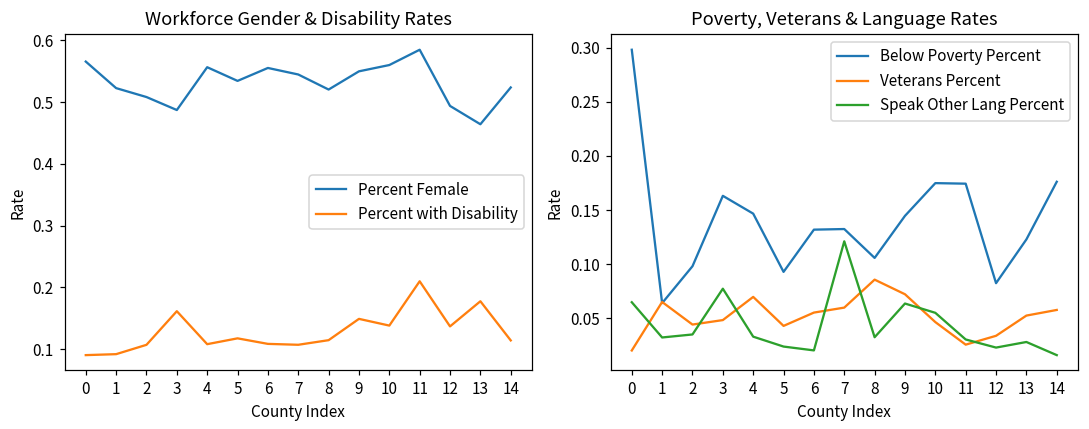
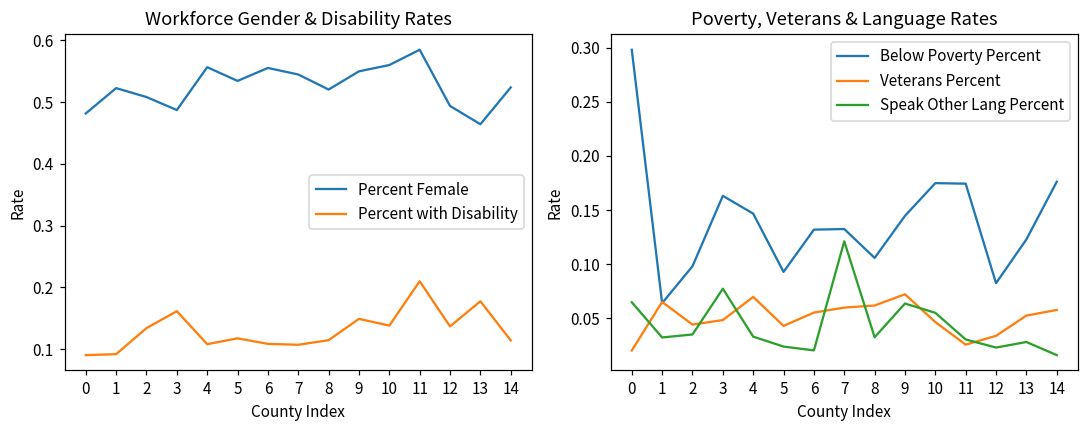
  {
    "Workforce Gender & Disability Rates": {
      "Percent Female": {
-       "0": 0.57,
+       "0": 0.48,
        "1": 0.52,
        "2": 0.51,
        "3": 0.49,
        "4": 0.56,
        "5": 0.53,
        "6": 0.56,
        "7": 0.54,
        "8": 0.52,
        "9": 0.55,
        "10": 0.56,
        "11": 0.58,
        "12": 0.49,
        "13": 0.46,
        "14": 0.52
      },
      "Percent with Disability": {
        "0": 0.09,
        "1": 0.09,
-       "2": 0.11,
+       "2": 0.13,
        "3": 0.16,
        "4": 0.11,
        "5": 0.12,
        "6": 0.11,
        "7": 0.11,
        "8": 0.11,
        "9": 0.15,
        "10": 0.14,
        "11": 0.21,
        "12": 0.14,
        "13": 0.18,
        "14": 0.11
      }
    },
    "Poverty, Veterans & Language Rates": {
      "Below Poverty Percent": {
        "0": 0.30,
        "2": 0.10,
        "3": 0.16,
        "4": 0.15,
        "5": 0.09,
        "6": 0.13,
        "7": 0.13,
        "8": 0.11,
        "9": 0.14,
        "10": 0.17,
        "11": 0.17,
        "12": 0.08,
        "13": 0.12,
        "14": 0.18
      },
      "Veterans Percent": {
        "0": 0.02,
        "2": 0.04,
        "3": 0.05,
        "4": 0.07,
        "5": 0.04,
        "6": 0.06,
        "7": 0.06,
-       "8": 0.09,
+       "8": 0.06,
        "9": 0.07,
        "10": 0.05,
        "11": 0.03,
        "12": 0.03,
        "13": 0.05,
        "14": 0.06
      },
      "Speak Other Lang Percent": {
        "0": 0.06,
        "1": 0.03,
        "2": 0.04,
        "3": 0.08,
        "4": 0.03,
        "5": 0.02,
        "6": 0.02,
        "7": 0.12,
        "8": 0.03,
        "9": 0.06,
        "10": 0.06,
        "11": 0.03,
        "12": 0.02,
        "13": 0.03,
        "14": 0.02
      }
    }
  }
